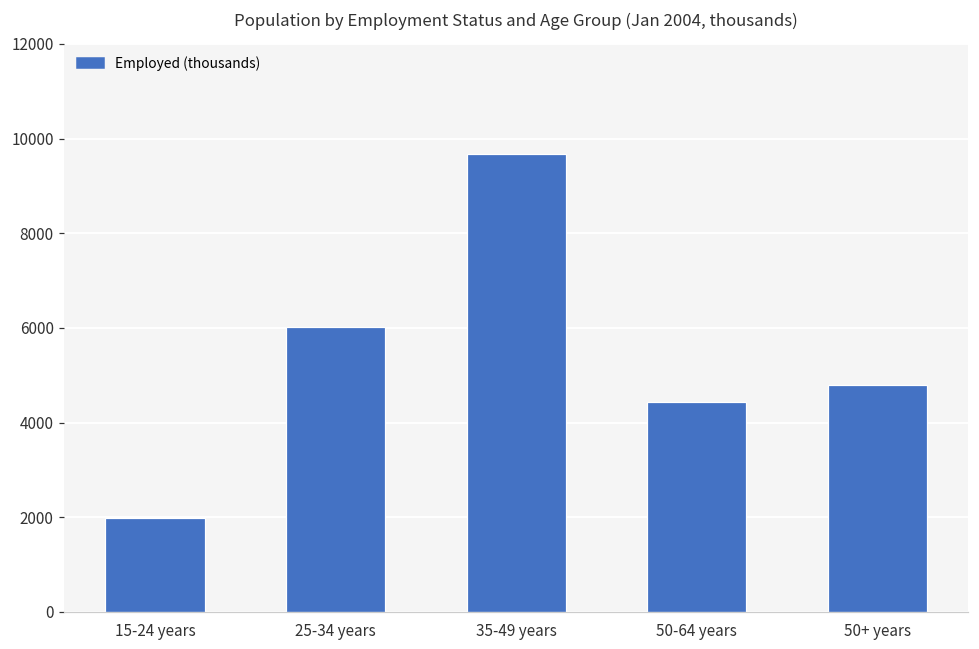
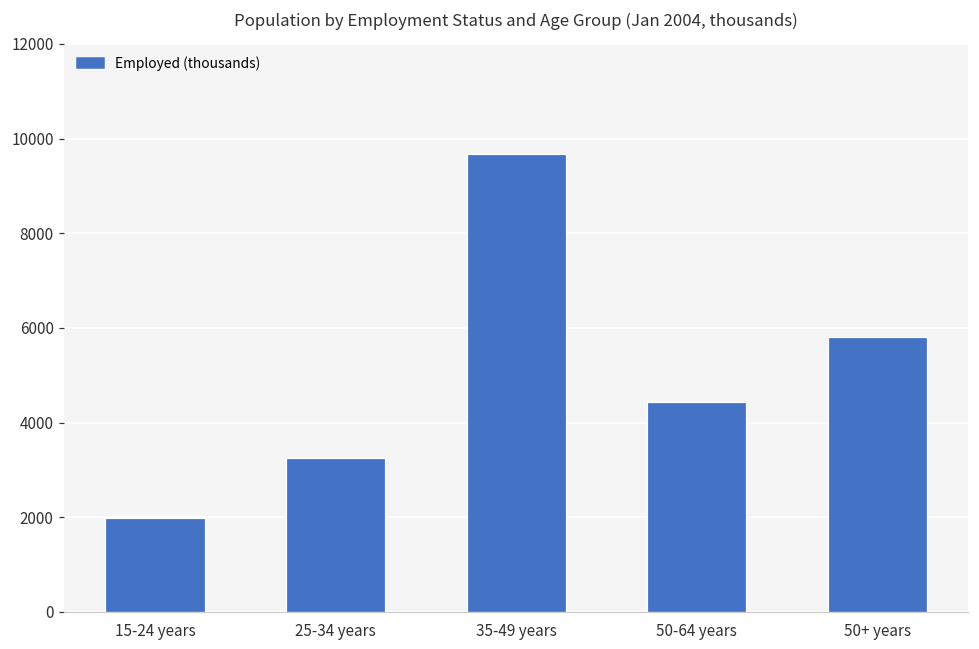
  {
    "15-24 years": 2000,
-   "25-34 years": 6000,
+   "25-34 years": 3300,
    "35-49 years": 9700,
    "50-64 years": 4400,
-   "50+ years": 4800
+   "50+ years": 5800
  }
